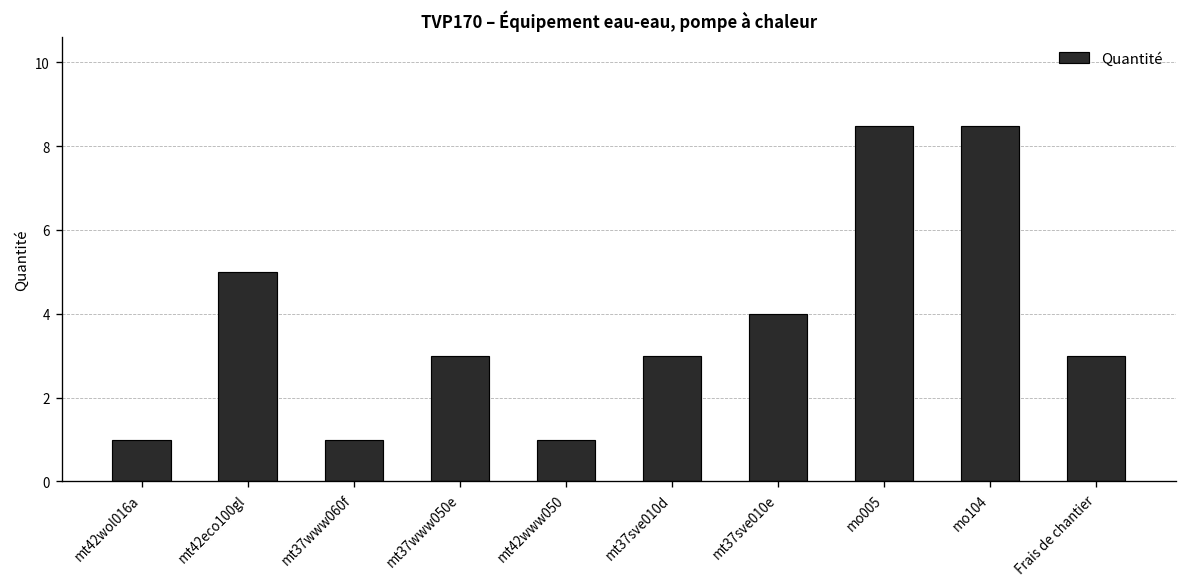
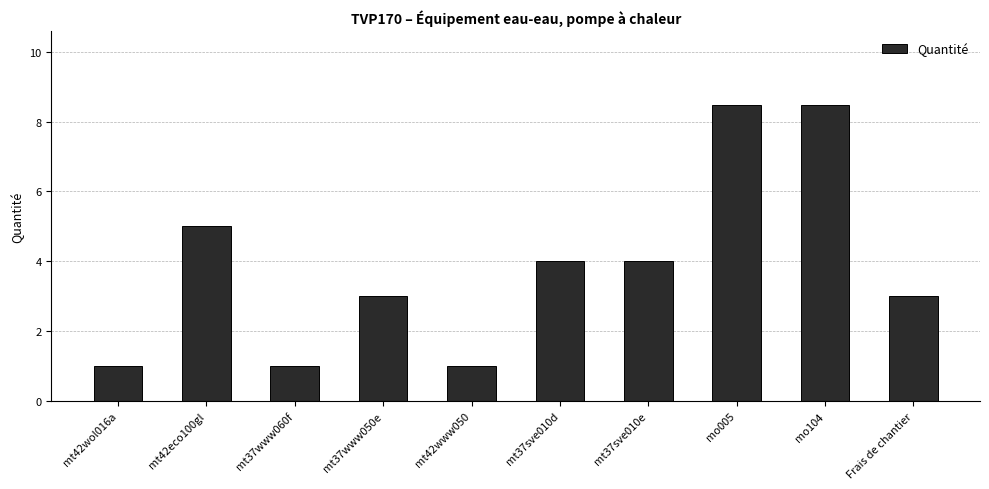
  {
    "mt42wol016a": 1,
    "mt42eco100gl": 5,
    "mt37www060f": 1,
    "mt37www050e": 3,
    "mt42www050": 1,
-   "mt37sve010d": 3,
+   "mt37sve010d": 4,
    "mt37sve010e": 4,
    "mo005": 8.5,
    "mo104": 8.5,
    "Frais de chantier": 3
  }
